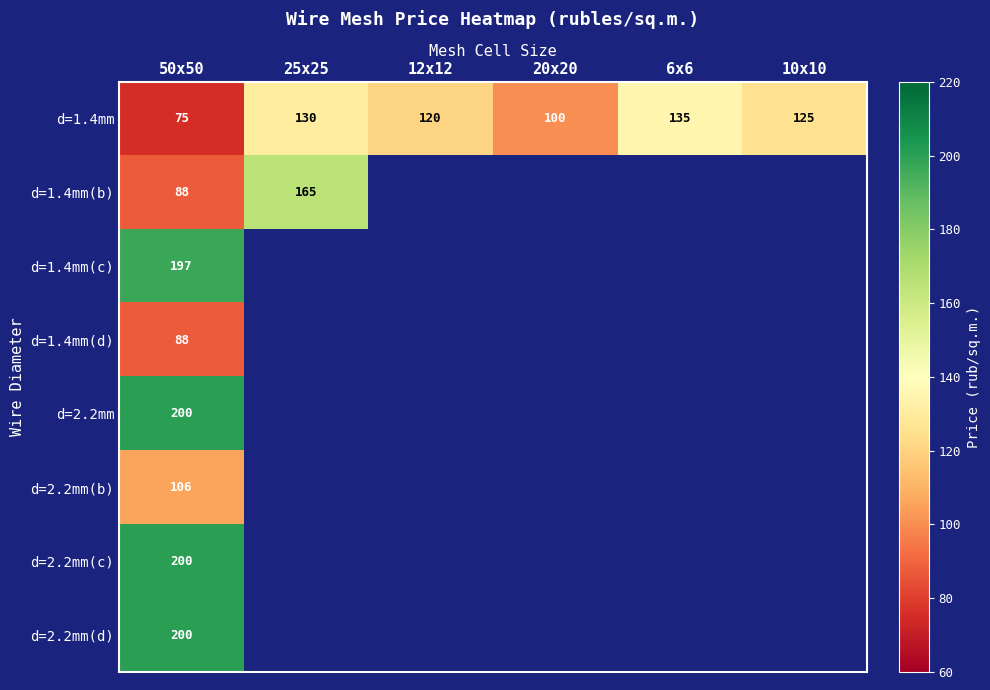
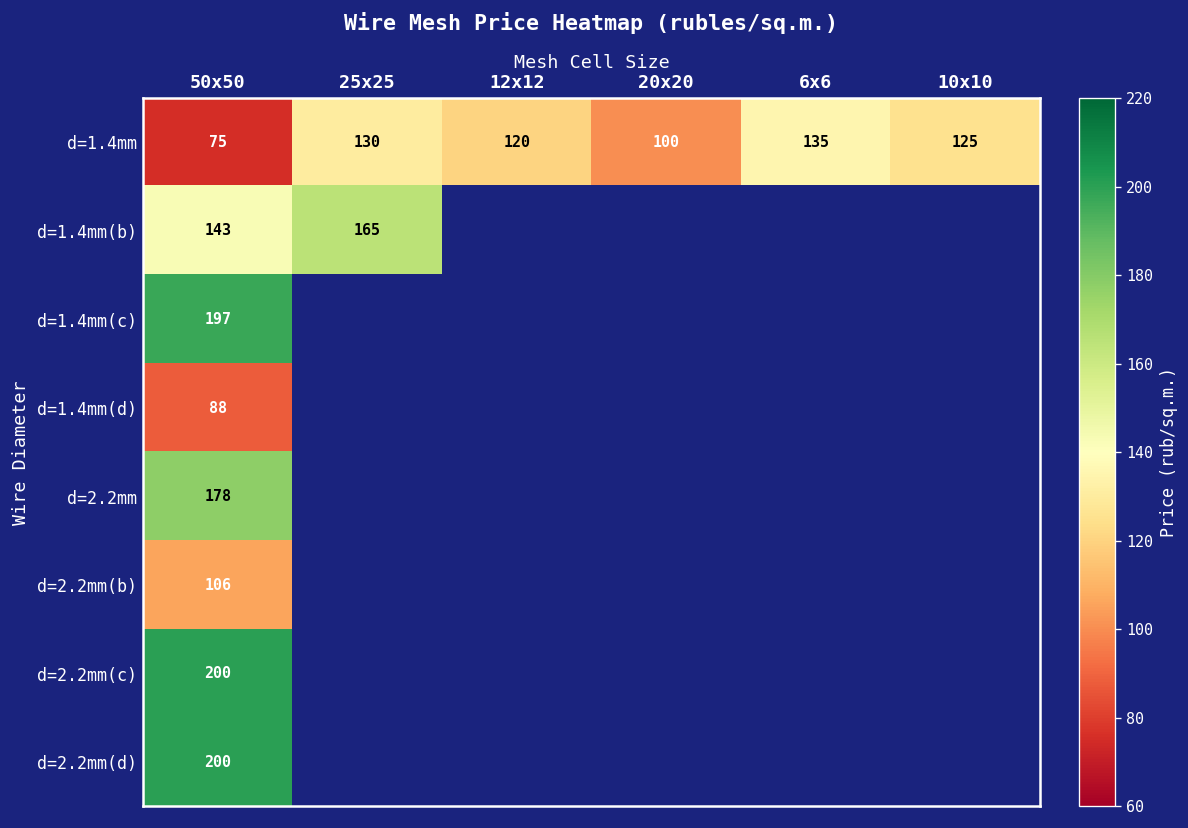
  {
    "d=1.4mm": {
      "50x50": 75,
      "25x25": 130,
      "12x12": 120,
      "20x20": 100,
      "6x6": 135,
      "10x10": 125
    },
    "d=1.4mm(b)": {
-     "50x50": 88,
+     "50x50": 143,
      "25x25": 165
    },
    "d=1.4mm(c)": {
      "50x50": 197
    },
    "d=1.4mm(d)": {
      "50x50": 88
    },
    "d=2.2mm": {
-     "50x50": 200
+     "50x50": 178
    },
    "d=2.2mm(b)": {
      "50x50": 106
    },
    "d=2.2mm(c)": {
      "50x50": 200
    },
    "d=2.2mm(d)": {
      "50x50": 200
    }
  }
